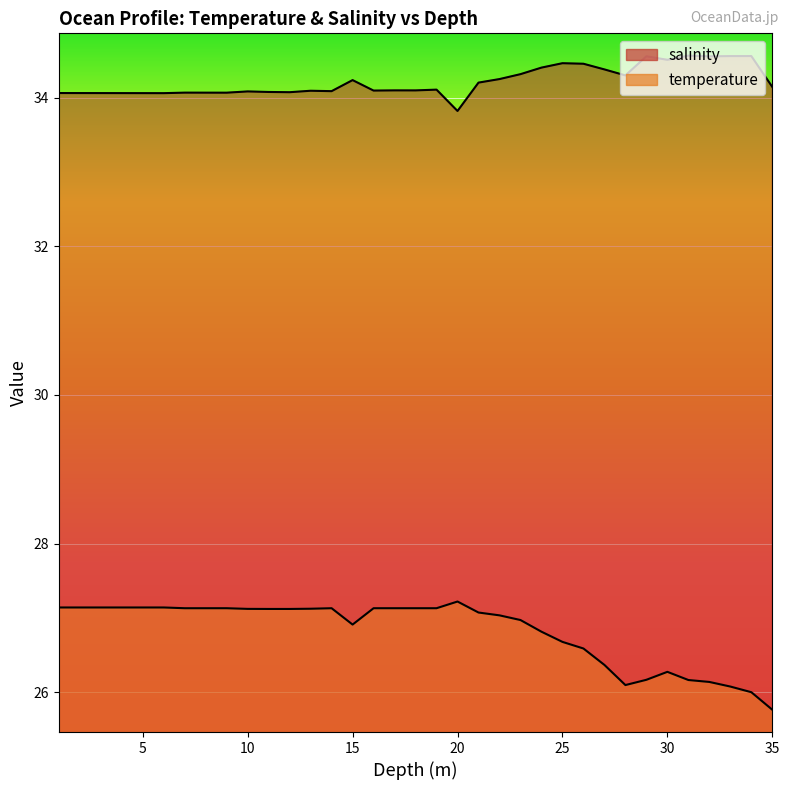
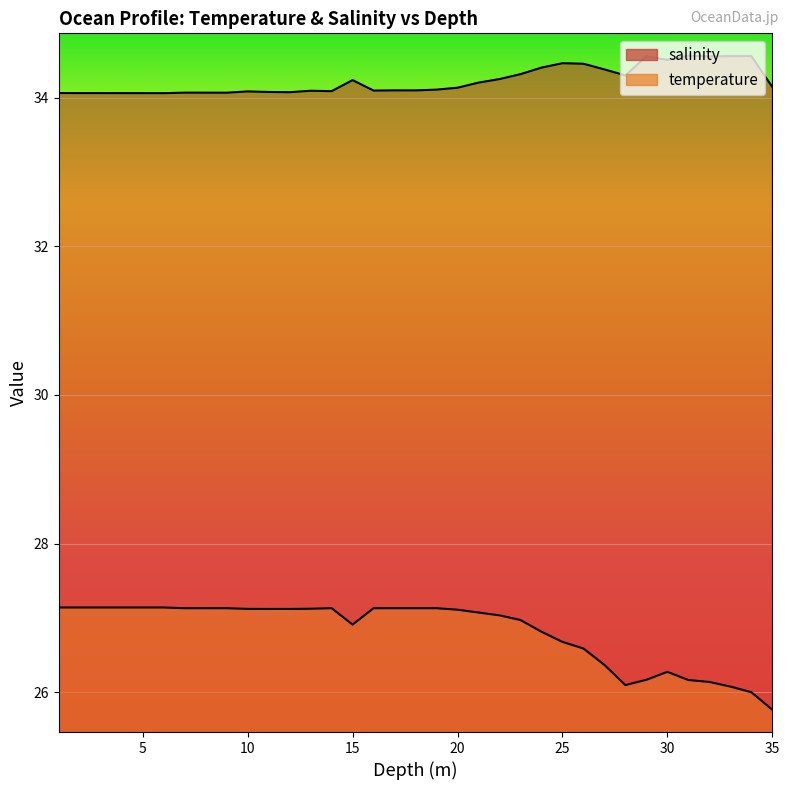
  {
    "salinity": {
      "5": 34.1,
      "10": 34.1,
      "15": 34.2,
-     "20": 33.8,
+     "20": 34.1,
      "25": 34.5,
      "35": 34.1
    },
    "temperature": {
      "5": 27.1,
      "10": 27.1,
      "15": 26.9,
-     "20": 27.2,
+     "20": 27.1,
      "25": 26.7,
      "30": 26.3,
      "35": 25.8
    }
  }
